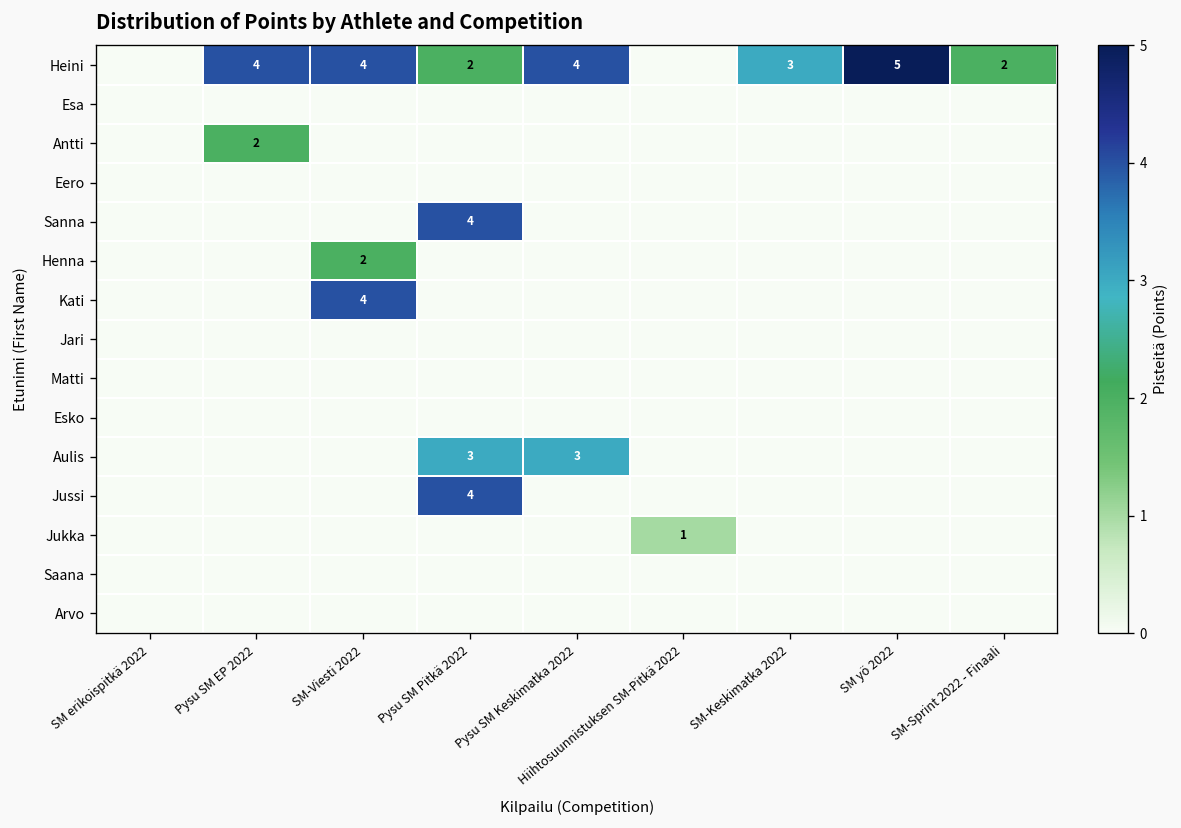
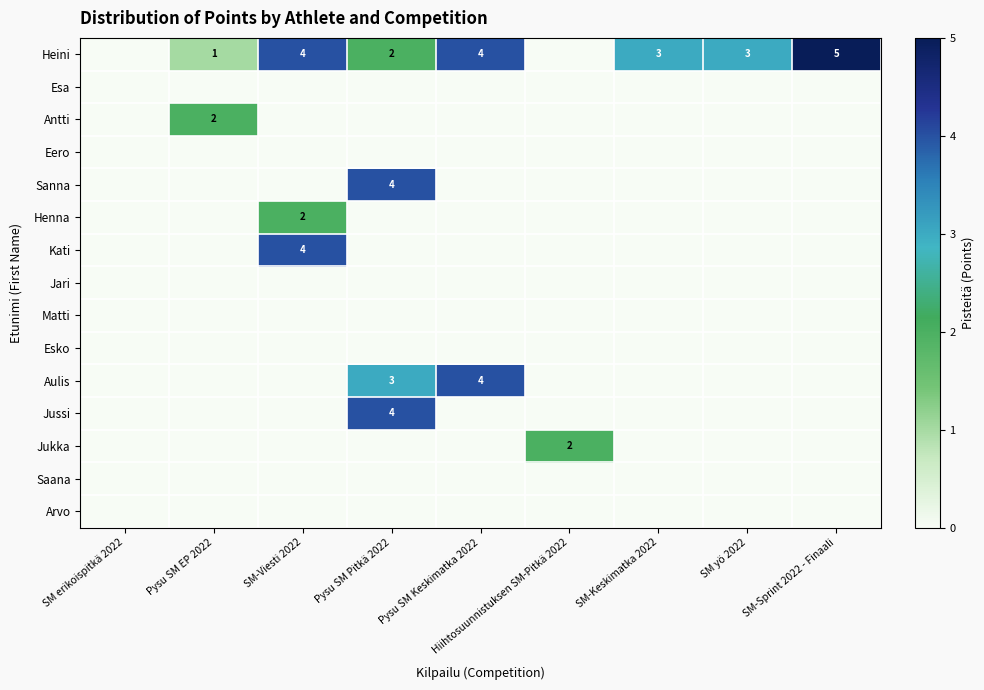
  {
    "Heini": {
-     "Pysu SM EP 2022": 4,
+     "Pysu SM EP 2022": 1,
      "SM-Viesti 2022": 4,
      "Pysu SM Pitkä 2022": 2,
      "Pysu SM Keskimatka 2022": 4,
      "SM-Keskimatka 2022": 3,
-     "SM yö 2022": 5,
-     "SM-Sprint 2022 - Finaali": 2
+     "SM yö 2022": 3,
+     "SM-Sprint 2022 - Finaali": 5
    },
    "Antti": {
      "Pysu SM EP 2022": 2
    },
    "Sanna": {
      "Pysu SM Pitkä 2022": 4
    },
    "Henna": {
      "SM-Viesti 2022": 2
    },
    "Kati": {
      "SM-Viesti 2022": 4
    },
    "Aulis": {
      "Pysu SM Pitkä 2022": 3,
-     "Pysu SM Keskimatka 2022": 3
+     "Pysu SM Keskimatka 2022": 4
    },
    "Jussi": {
      "Pysu SM Pitkä 2022": 4
    },
    "Jukka": {
-     "Hiihtosuunnistuksen SM-Pitkä 2022": 1
+     "Hiihtosuunnistuksen SM-Pitkä 2022": 2
    }
  }
